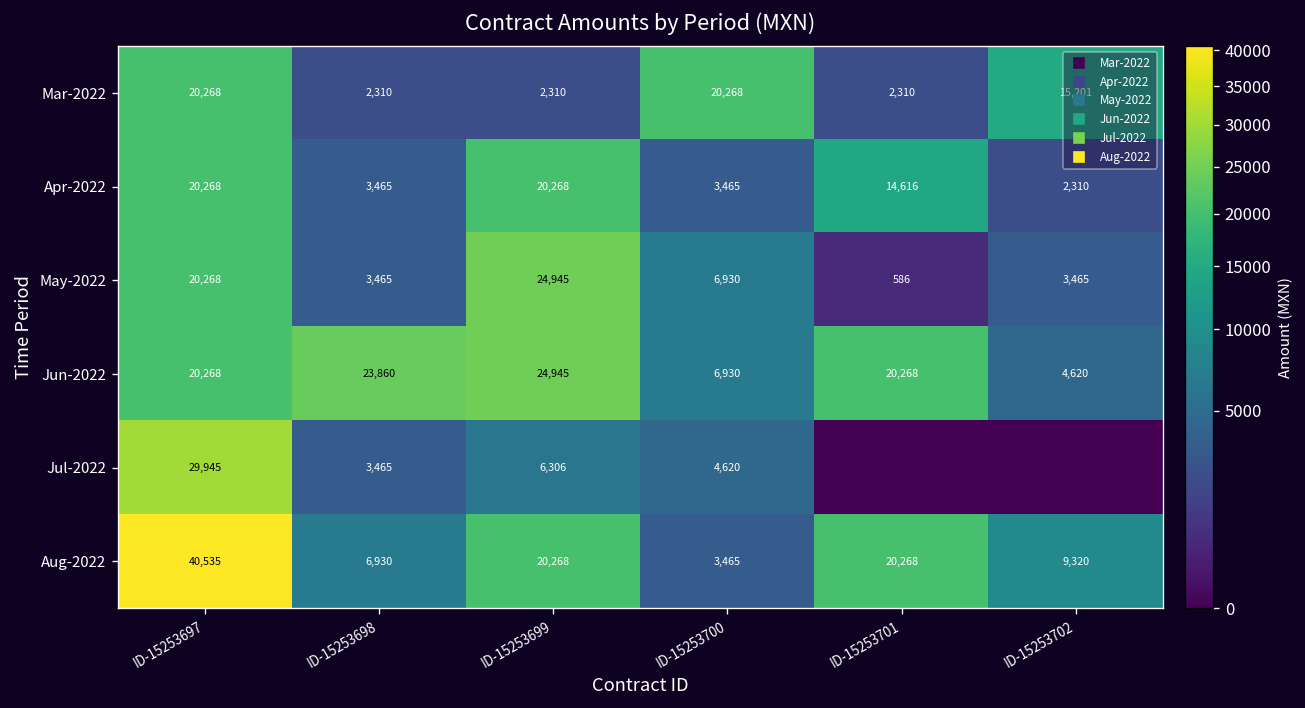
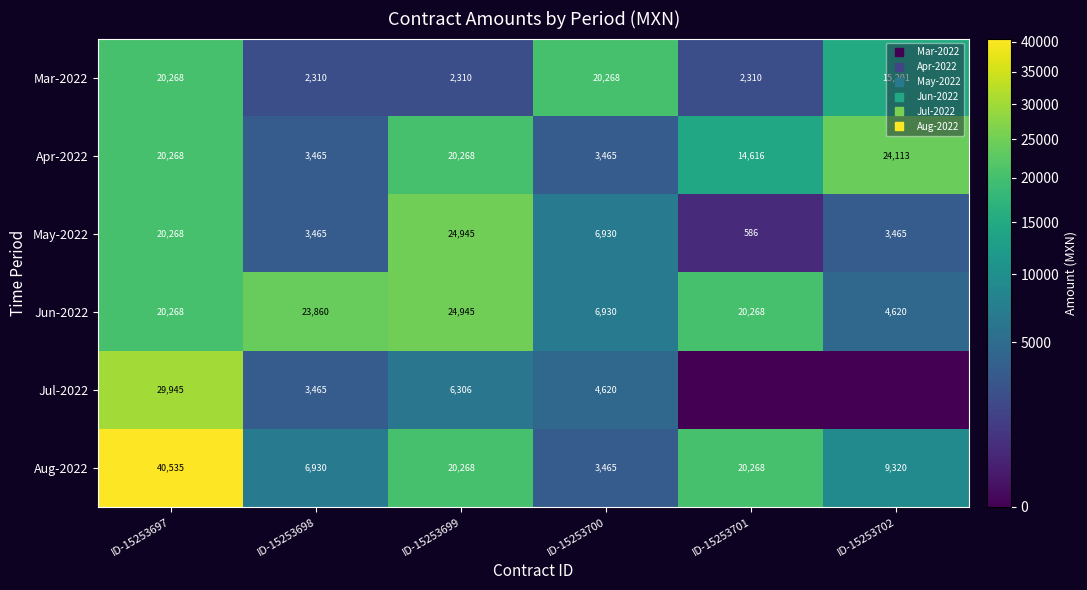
  {
    "Mar-2022": {
      "ID-15253697": "20,268",
      "ID-15253698": "2,310",
      "ID-15253699": "2,310",
      "ID-15253700": "20,268",
      "ID-15253701": "2,310"
    },
    "Apr-2022": {
      "ID-15253697": "20,268",
      "ID-15253698": "3,465",
      "ID-15253699": "20,268",
      "ID-15253700": "3,465",
      "ID-15253701": "14,616",
-     "ID-15253702": "2,310"
+     "ID-15253702": "24,113"
    },
    "May-2022": {
      "ID-15253697": "20,268",
      "ID-15253698": "3,465",
      "ID-15253699": "24,945",
      "ID-15253700": "6,930",
      "ID-15253701": "586",
      "ID-15253702": "3,465"
    },
    "Jun-2022": {
      "ID-15253697": "20,268",
      "ID-15253698": "23,860",
      "ID-15253699": "24,945",
      "ID-15253700": "6,930",
      "ID-15253701": "20,268",
      "ID-15253702": "4,620"
    },
    "Jul-2022": {
      "ID-15253697": "29,945",
      "ID-15253698": "3,465",
      "ID-15253699": "6,306",
      "ID-15253700": "4,620"
    },
    "Aug-2022": {
      "ID-15253697": "40,535",
      "ID-15253698": "6,930",
      "ID-15253699": "20,268",
      "ID-15253700": "3,465",
      "ID-15253701": "20,268",
      "ID-15253702": "9,320"
    }
  }
